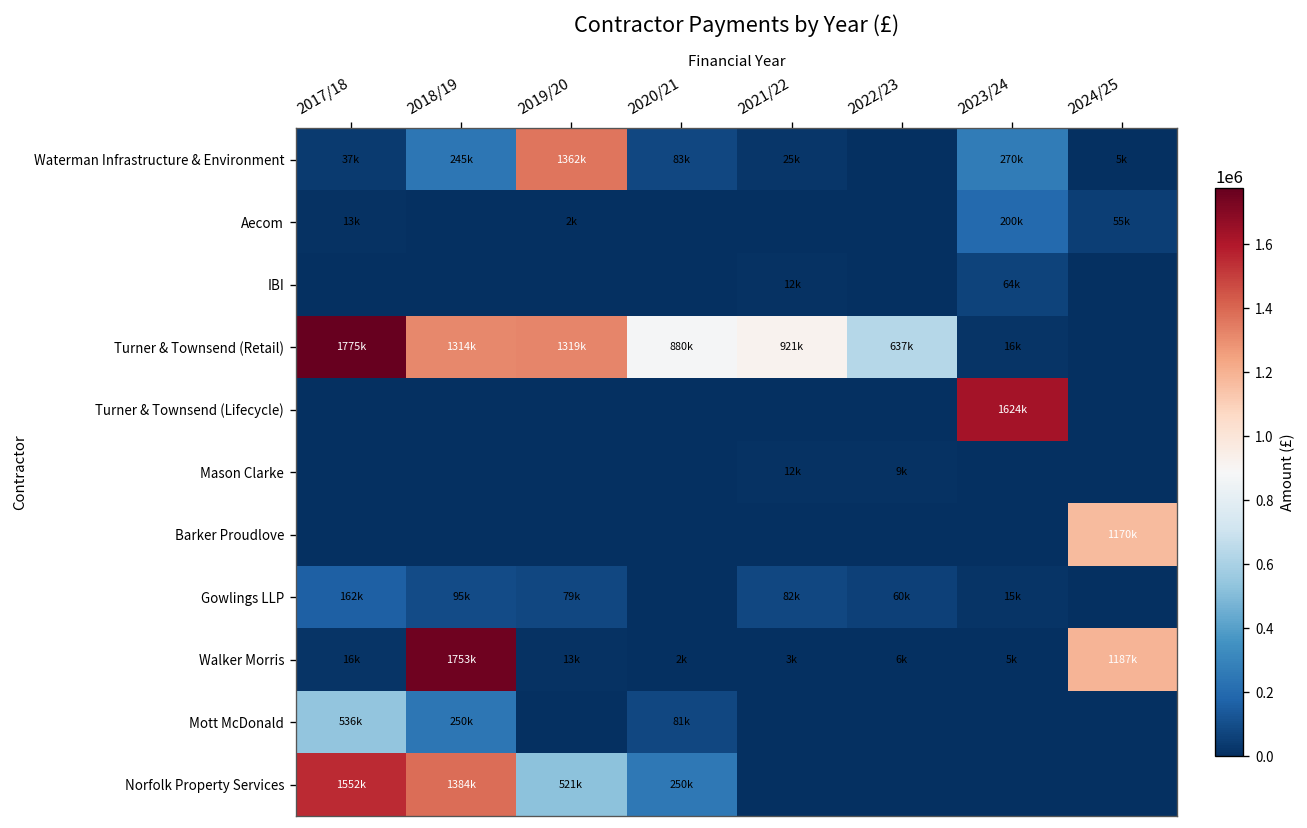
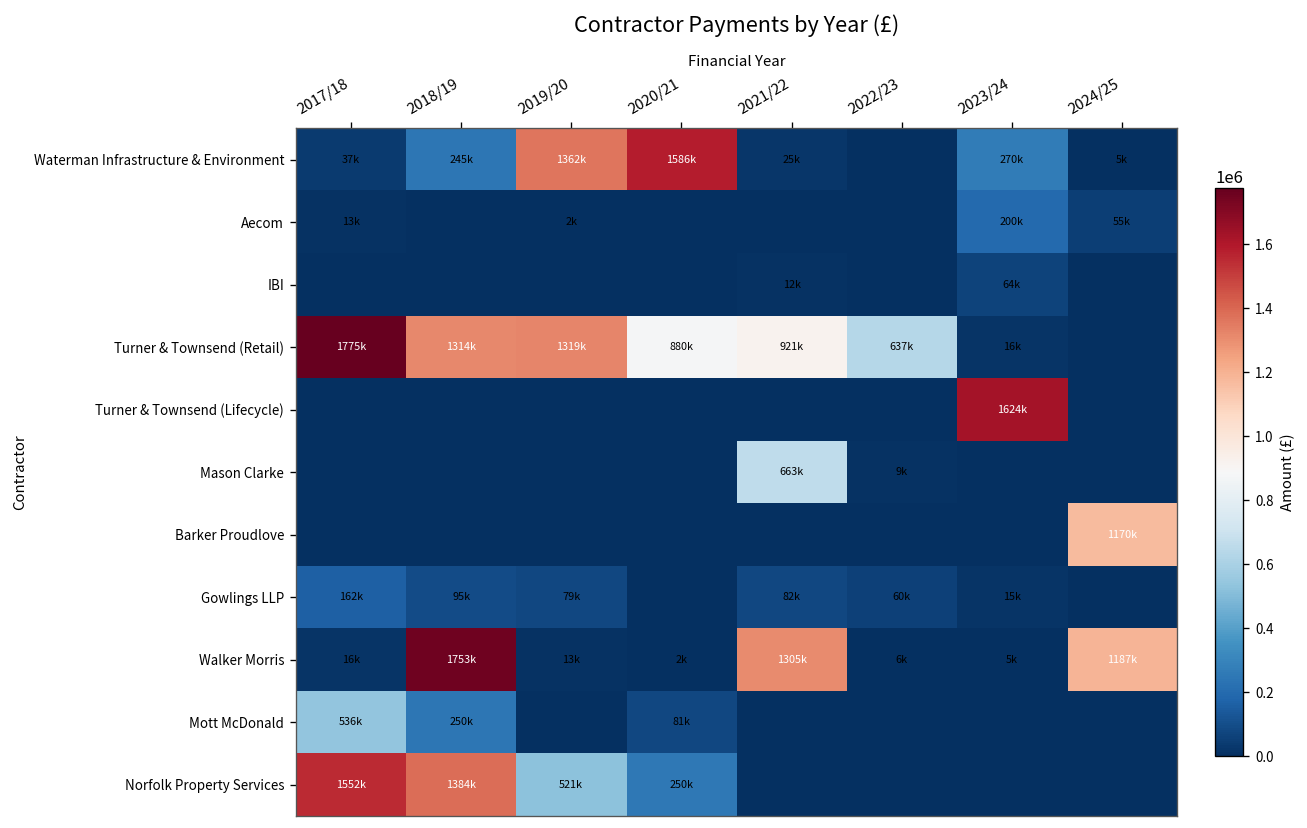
  {
    "Waterman Infrastructure & Environment": {
      "2017/18": "37k",
      "2018/19": "245k",
      "2019/20": "1362k",
-     "2020/21": "83k",
+     "2020/21": "1586k",
      "2021/22": "25k",
      "2023/24": "270k",
      "2024/25": "5k"
    },
    "Aecom": {
      "2017/18": "13k",
      "2019/20": "2k",
      "2023/24": "200k",
      "2024/25": "55k"
    },
    "IBI": {
      "2021/22": "12k",
      "2023/24": "64k"
    },
    "Turner & Townsend (Retail)": {
      "2017/18": "1775k",
      "2018/19": "1314k",
      "2019/20": "1319k",
      "2020/21": "880k",
      "2021/22": "921k",
      "2022/23": "637k",
      "2023/24": "16k"
    },
    "Turner & Townsend (Lifecycle)": {
      "2023/24": "1624k"
    },
    "Mason Clarke": {
-     "2021/22": "12k",
+     "2021/22": "663k",
      "2022/23": "9k"
    },
    "Barker Proudlove": {
      "2024/25": "1170k"
    },
    "Gowlings LLP": {
      "2017/18": "162k",
      "2018/19": "95k",
      "2019/20": "79k",
      "2021/22": "82k",
      "2022/23": "60k",
      "2023/24": "15k"
    },
    "Walker Morris": {
      "2017/18": "16k",
      "2018/19": "1753k",
      "2019/20": "13k",
      "2020/21": "2k",
-     "2021/22": "3k",
+     "2021/22": "1305k",
      "2022/23": "6k",
      "2023/24": "5k",
      "2024/25": "1187k"
    },
    "Mott McDonald": {
      "2017/18": "536k",
      "2018/19": "250k",
      "2020/21": "81k"
    },
    "Norfolk Property Services": {
      "2017/18": "1552k",
      "2018/19": "1384k",
      "2019/20": "521k",
      "2020/21": "250k"
    }
  }
